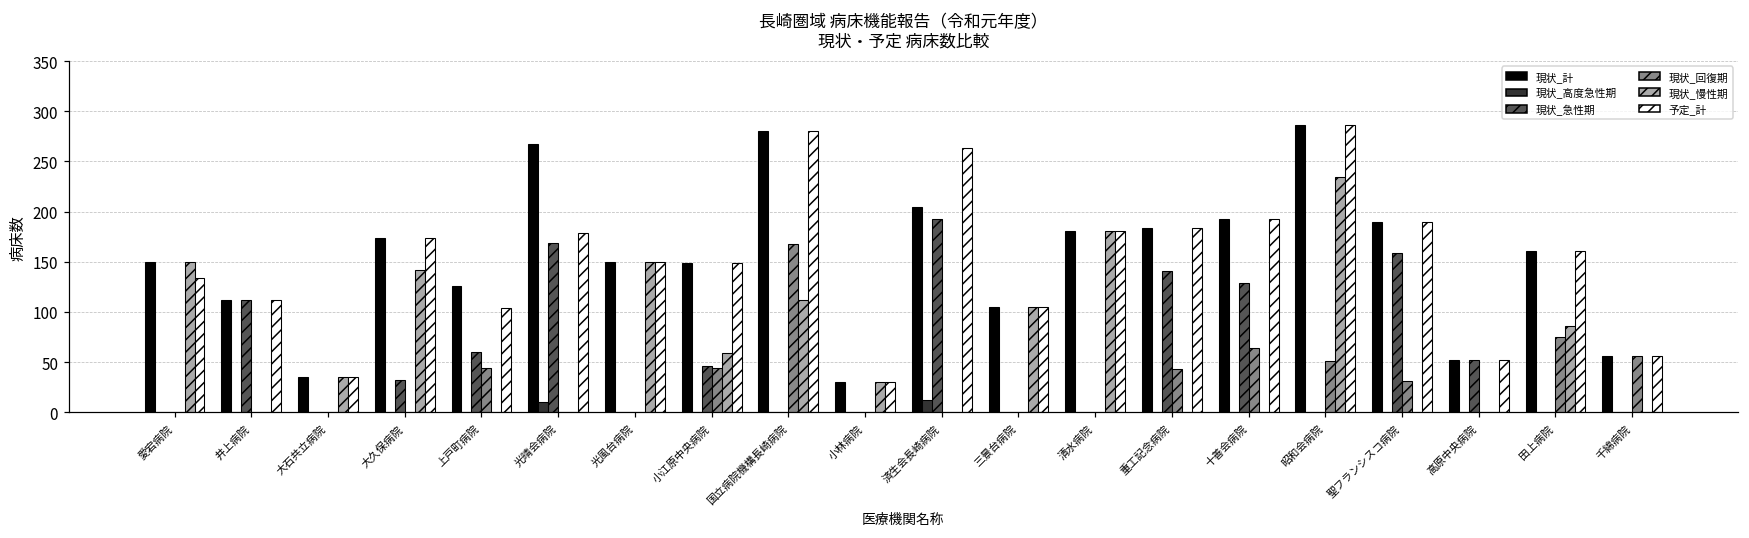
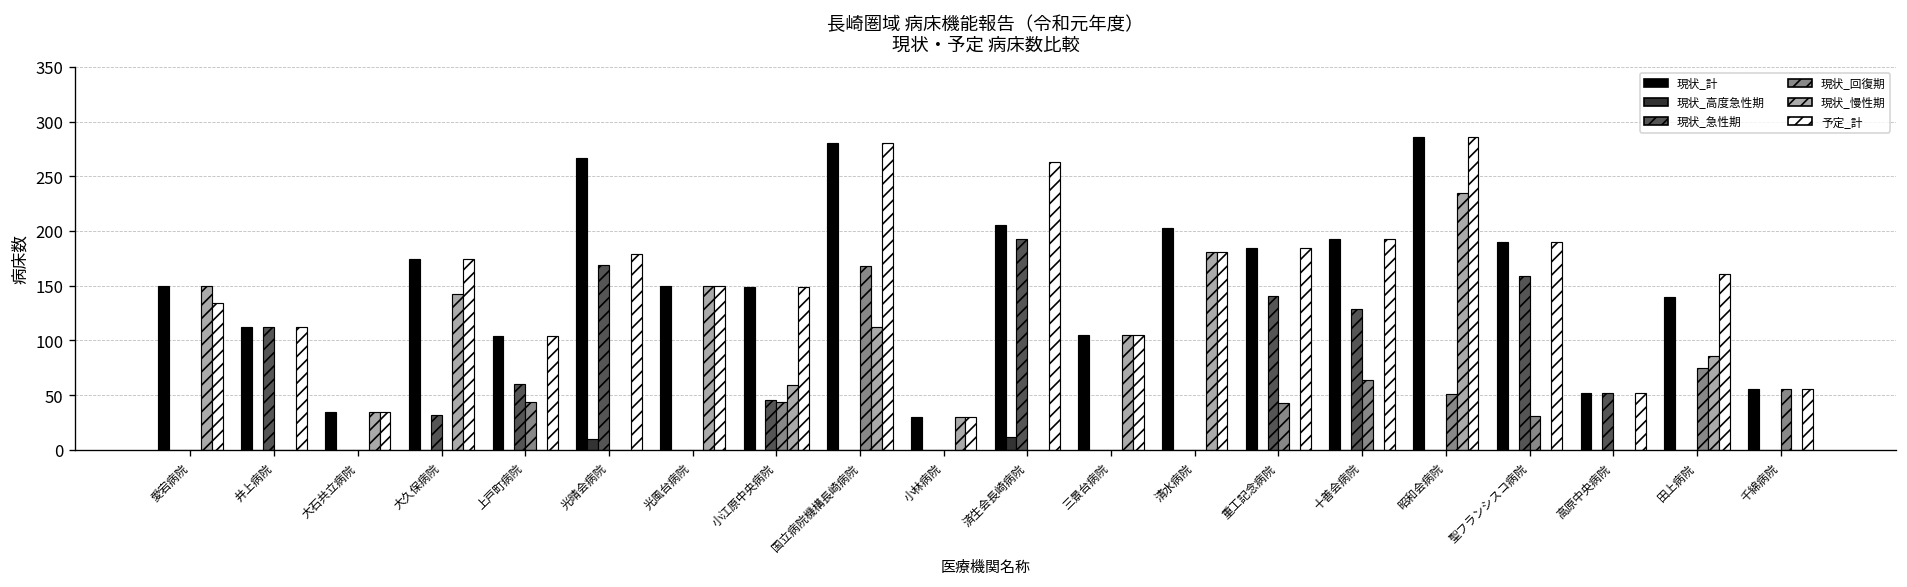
  {
    "現状_計": {
      "愛宕病院": 150,
      "井上病院": 110,
      "大石共立病院": 40,
      "大久保病院": 170,
-     "上戸町病院": 130,
+     "上戸町病院": 100,
      "光晴会病院": 270,
      "光風台病院": 150,
      "小江原中央病院": 150,
      "国立病院機構長崎病院": 280,
      "小林病院": 30,
      "済生会長崎病院": 210,
      "三景台病院": 110,
-     "清水病院": 180,
+     "清水病院": 200,
      "重工記念病院": 180,
      "十善会病院": 190,
      "昭和会病院": 290,
      "聖フランシスコ病院": 190,
      "高原中央病院": 50,
-     "田上病院": 160,
+     "田上病院": 140,
      "千綿病院": 60
    },
    "予定_計": {
      "愛宕病院": 130,
      "井上病院": 110,
      "大石共立病院": 40,
      "大久保病院": 170,
      "上戸町病院": 100,
      "光晴会病院": 180,
      "光風台病院": 150,
      "小江原中央病院": 150,
      "国立病院機構長崎病院": 280,
      "小林病院": 30,
      "済生会長崎病院": 260,
      "三景台病院": 110,
      "清水病院": 180,
      "重工記念病院": 180,
      "十善会病院": 190,
      "昭和会病院": 290,
      "聖フランシスコ病院": 190,
      "高原中央病院": 50,
      "田上病院": 160,
      "千綿病院": 60
    }
  }
